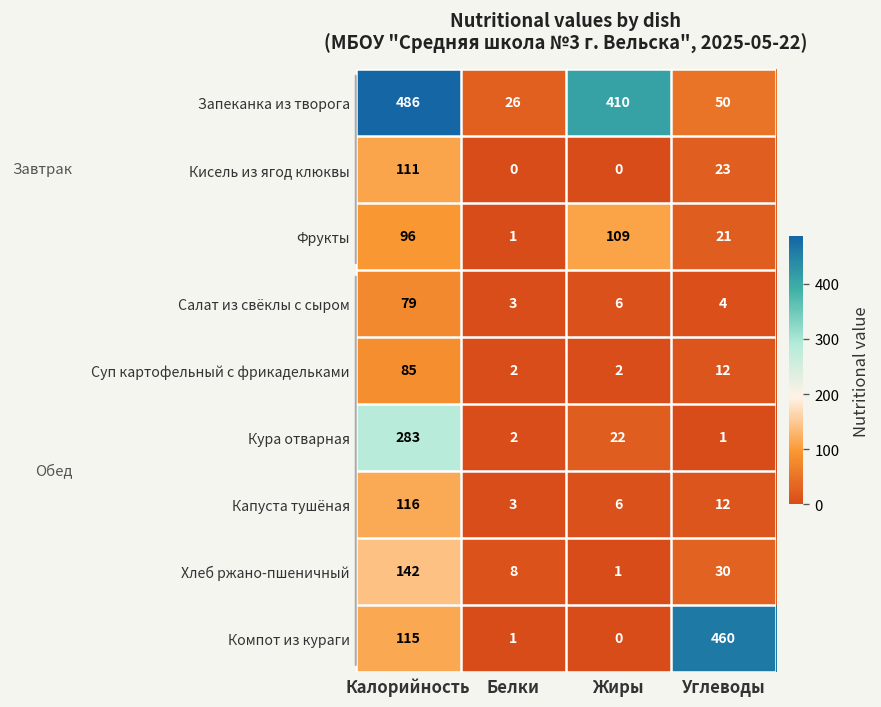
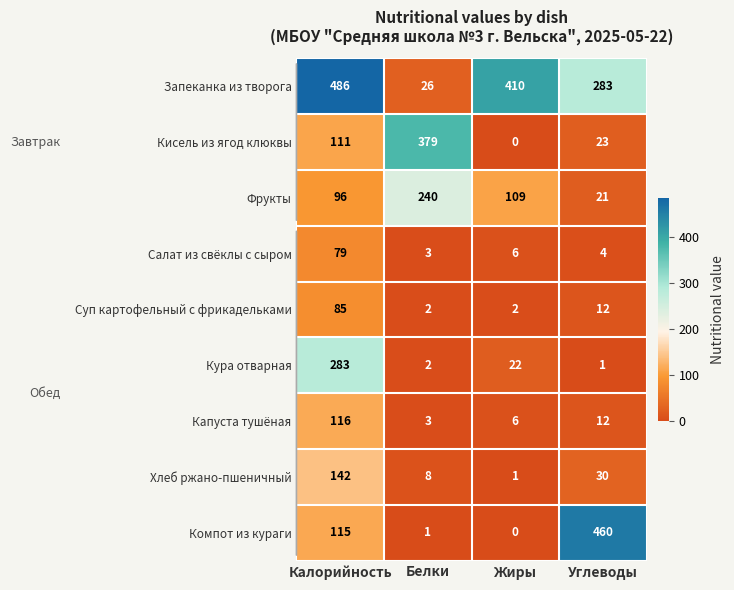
  {
    "Запеканка из творога": {
      "Калорийность": 486,
      "Белки": 26,
      "Жиры": 410,
-     "Углеводы": 50
+     "Углеводы": 283
    },
    "Кисель из ягод клюквы": {
      "Калорийность": 111,
-     "Белки": 0,
+     "Белки": 379,
      "Жиры": 0,
      "Углеводы": 23
    },
    "Фрукты": {
      "Калорийность": 96,
-     "Белки": 1,
+     "Белки": 240,
      "Жиры": 109,
      "Углеводы": 21
    },
    "Салат из свёклы с сыром": {
      "Калорийность": 79,
      "Белки": 3,
      "Жиры": 6,
      "Углеводы": 4
    },
    "Суп картофельный с фрикадельками": {
      "Калорийность": 85,
      "Белки": 2,
      "Жиры": 2,
      "Углеводы": 12
    },
    "Кура отварная": {
      "Калорийность": 283,
      "Белки": 2,
      "Жиры": 22,
      "Углеводы": 1
    },
    "Капуста тушёная": {
      "Калорийность": 116,
      "Белки": 3,
      "Жиры": 6,
      "Углеводы": 12
    },
    "Хлеб ржано-пшеничный": {
      "Калорийность": 142,
      "Белки": 8,
      "Жиры": 1,
      "Углеводы": 30
    },
    "Компот из кураги": {
      "Калорийность": 115,
      "Белки": 1,
      "Жиры": 0,
      "Углеводы": 460
    }
  }
